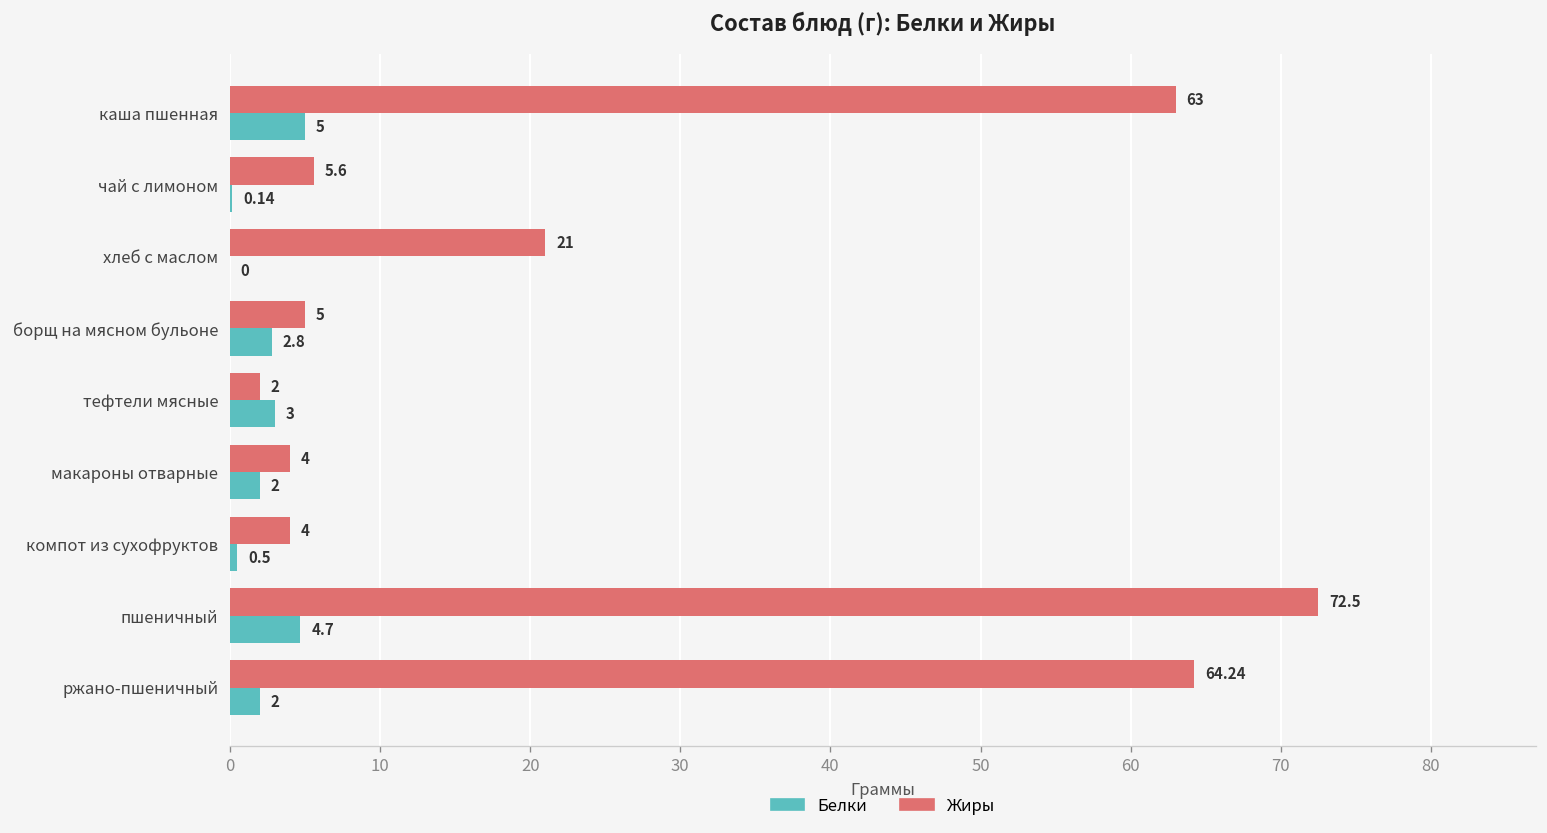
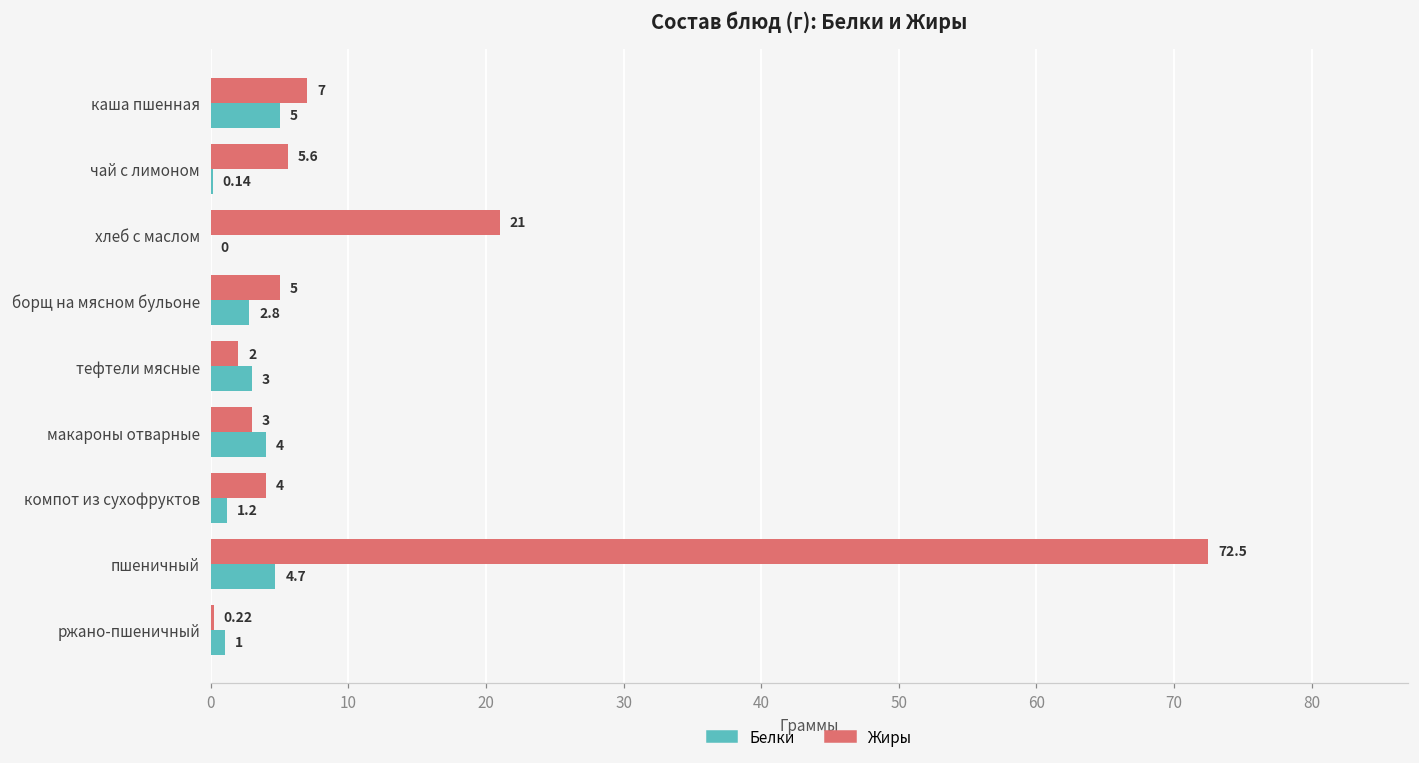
  {
    "Белки": {
      "каша пшенная": 5,
      "чай с лимоном": 0.14,
      "хлеб с маслом": 0,
      "борщ на мясном бульоне": 2.8,
      "тефтели мясные": 3,
-     "макароны отварные": 2,
-     "компот из сухофруктов": 0.5,
+     "макароны отварные": 4,
+     "компот из сухофруктов": 1.2,
      "пшеничный": 4.7,
-     "ржано-пшеничный": 2
+     "ржано-пшеничный": 1
    },
    "Жиры": {
-     "каша пшенная": 63,
+     "каша пшенная": 7,
      "чай с лимоном": 5.6,
      "хлеб с маслом": 21,
      "борщ на мясном бульоне": 5,
      "тефтели мясные": 2,
-     "макароны отварные": 4,
+     "макароны отварные": 3,
      "компот из сухофруктов": 4,
      "пшеничный": 72.5,
-     "ржано-пшеничный": 64.24
+     "ржано-пшеничный": 0.22
    }
  }
